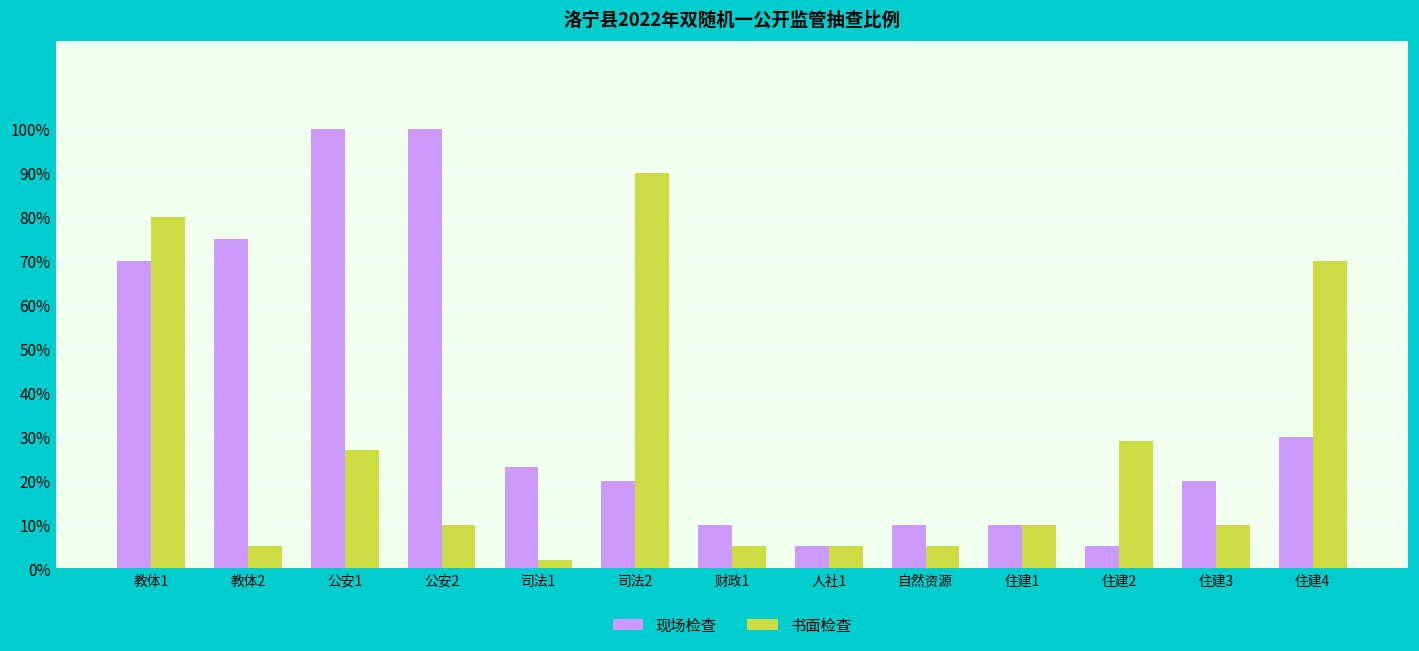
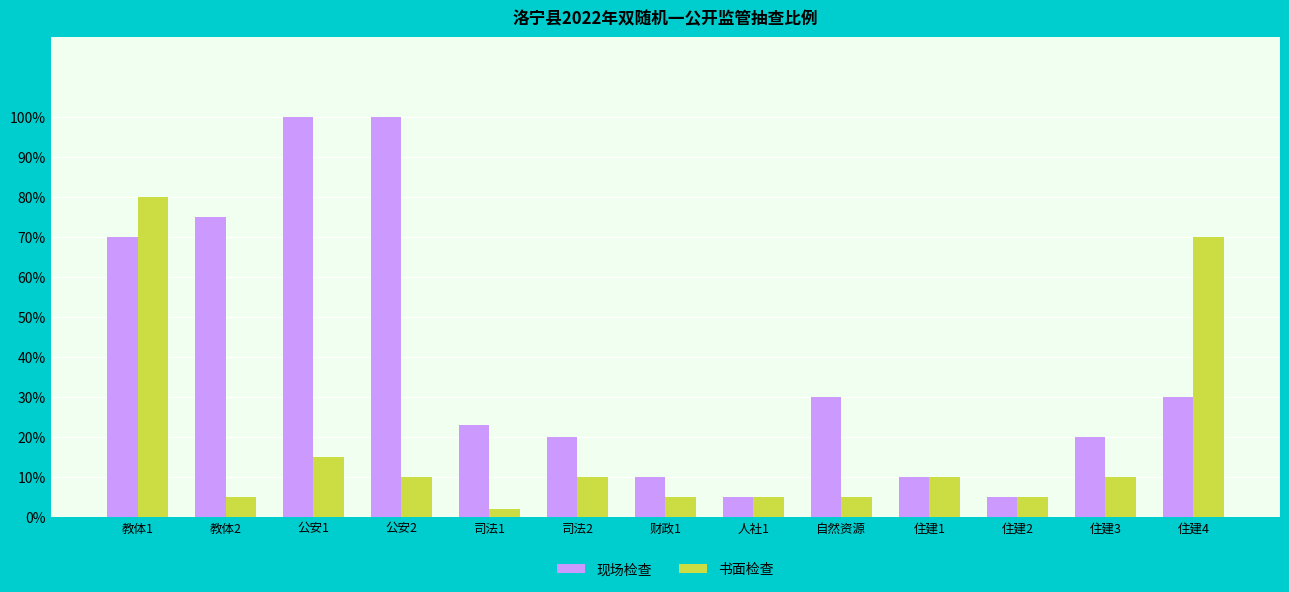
  {
    "现场检查": {
      "教体1": "70%",
      "教体2": "75%",
      "公安1": "100%",
      "公安2": "100%",
      "司法1": "23%",
      "司法2": "20%",
      "财政1": "10%",
      "人社1": "5%",
-     "自然资源": "10%",
+     "自然资源": "30%",
      "住建1": "10%",
      "住建2": "5%",
      "住建3": "20%",
      "住建4": "30%"
    },
    "书面检查": {
      "教体1": "80%",
      "教体2": "5%",
-     "公安1": "27%",
+     "公安1": "15%",
      "公安2": "10%",
      "司法1": "2%",
-     "司法2": "90%",
+     "司法2": "10%",
      "财政1": "5%",
      "人社1": "5%",
      "自然资源": "5%",
      "住建1": "10%",
-     "住建2": "29%",
+     "住建2": "5%",
      "住建3": "10%",
      "住建4": "70%"
    }
  }
